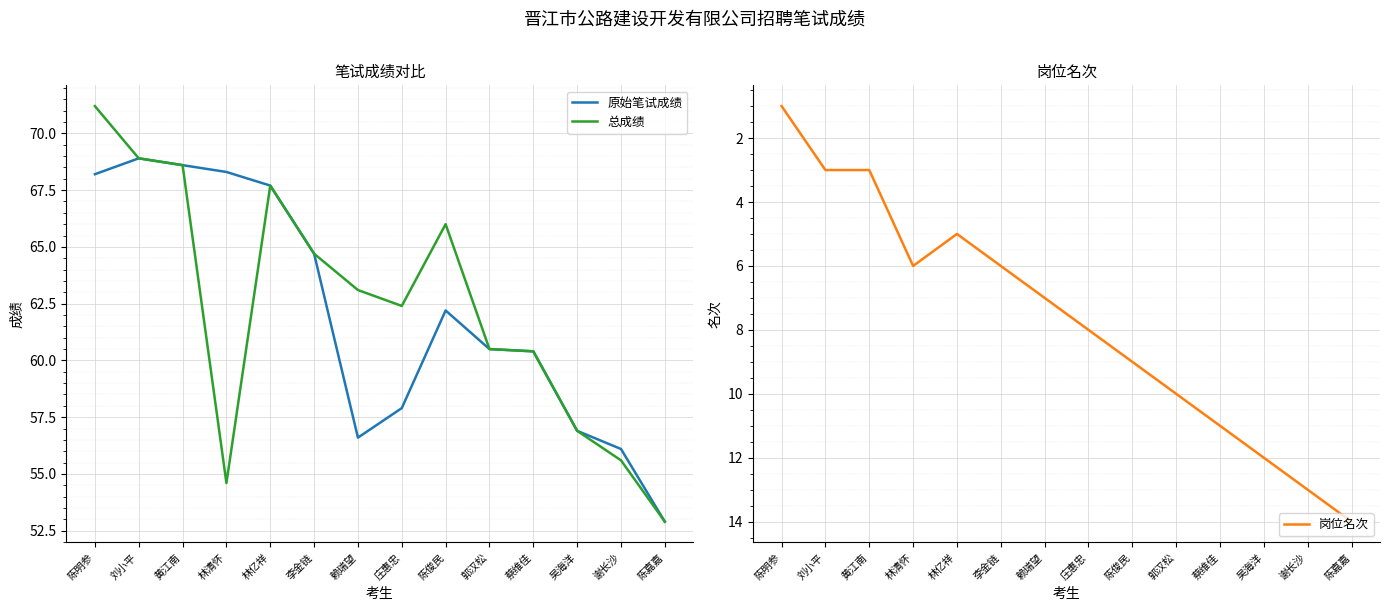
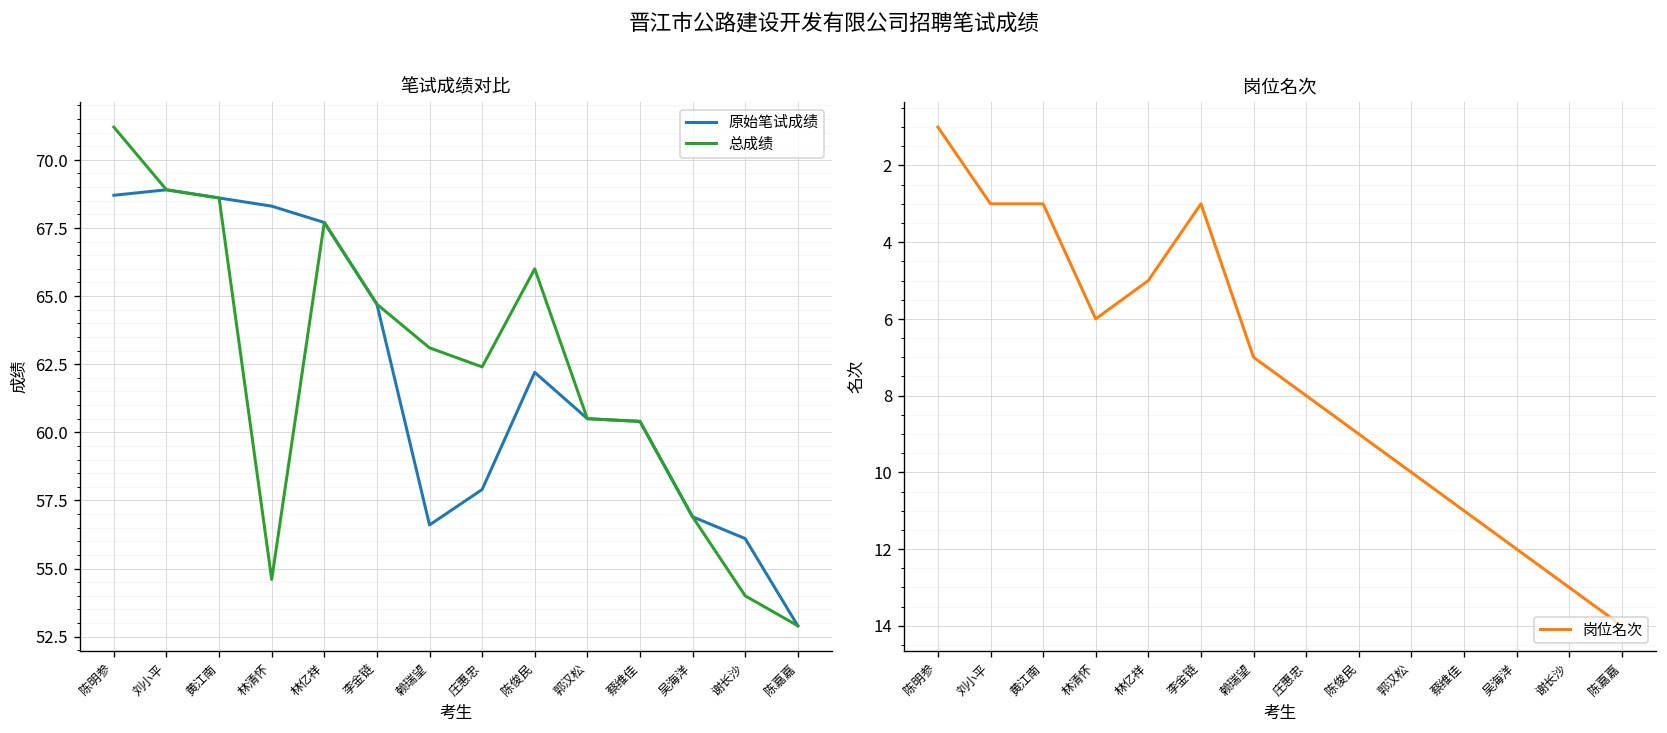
  {
    "笔试成绩对比": {
      "原始笔试成绩": {
-       "陈明参": 68.2,
+       "陈明参": 68.7,
        "林清怀": 68.3,
        "赖瑞望": 56.6,
        "庄惠忠": 57.9,
        "陈俊民": 62.2,
        "谢长沙": 56.1
      },
      "总成绩": {
        "陈明参": 71.2,
        "林清怀": 54.6,
        "赖瑞望": 63.1,
        "庄惠忠": 62.4,
        "陈俊民": 66.0,
-       "谢长沙": 55.6
+       "谢长沙": 54.0
      }
    },
    "岗位名次": {
      "陈明参": 1,
      "刘小平": 3,
      "黄江南": 3,
      "林清怀": 6,
      "林亿祥": 5,
-     "李金链": 6,
+     "李金链": 3,
      "赖瑞望": 7,
      "庄惠忠": 8,
      "陈俊民": 9,
      "郭汉松": 10,
      "蔡维佳": 11,
      "吴海洋": 12,
      "谢长沙": 13
    }
  }
